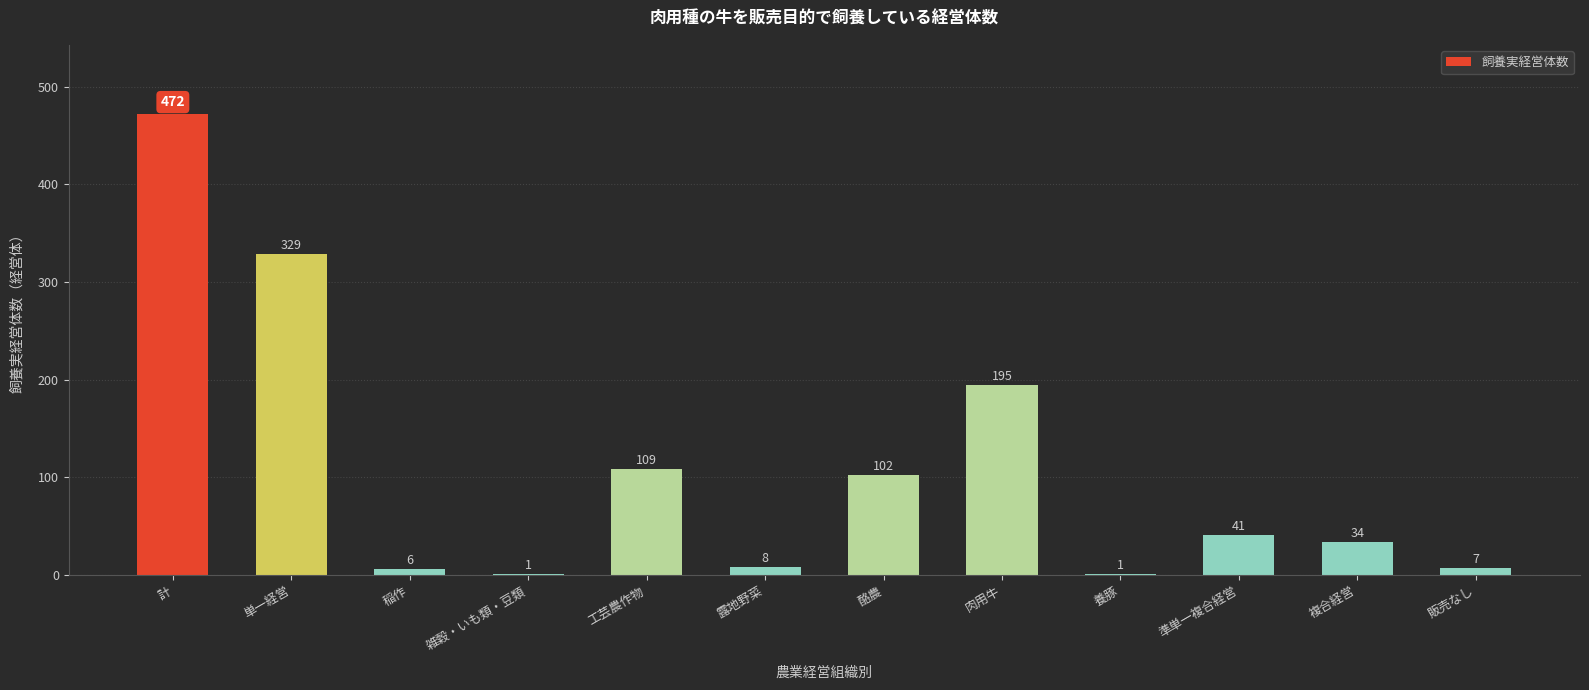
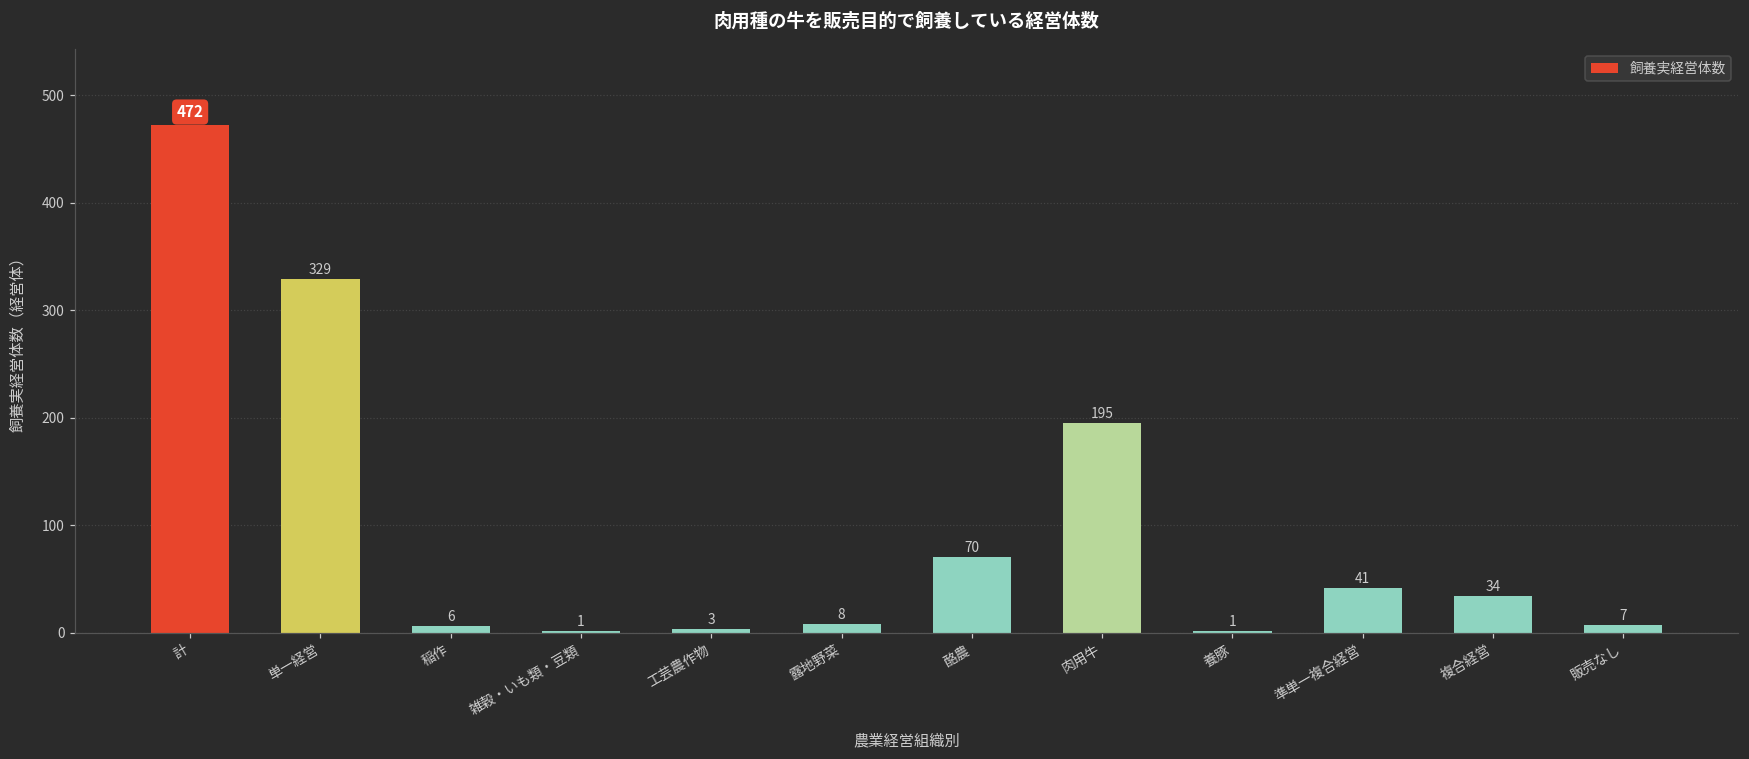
  {
    "単一経営": 329,
    "稲作": 6,
    "雑穀・いも類・豆類": 1,
-   "工芸農作物": 109,
+   "工芸農作物": 3,
    "露地野菜": 8,
-   "酪農": 102,
+   "酪農": 70,
    "肉用牛": 195,
    "養豚": 1,
    "準単一複合経営": 41,
    "複合経営": 34,
    "販売なし": 7
  }
